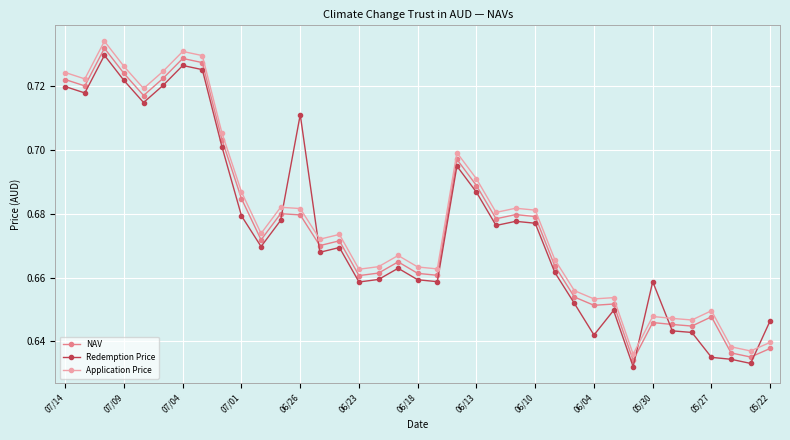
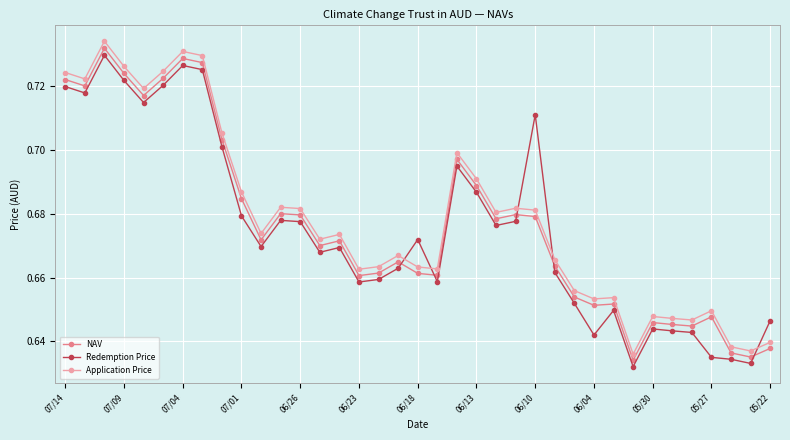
  {
    "Redemption Price": {
      "07/14": 0.720,
      "07/09": 0.722,
      "07/04": 0.726,
      "07/01": 0.679,
-     "06/26": 0.711,
+     "06/26": 0.678,
      "06/23": 0.659,
-     "06/18": 0.659,
+     "06/18": 0.672,
      "06/13": 0.687,
-     "06/10": 0.677,
+     "06/10": 0.711,
      "06/04": 0.642,
-     "05/30": 0.659,
+     "05/30": 0.644,
      "05/27": 0.635,
      "05/22": 0.647
    }
  }
